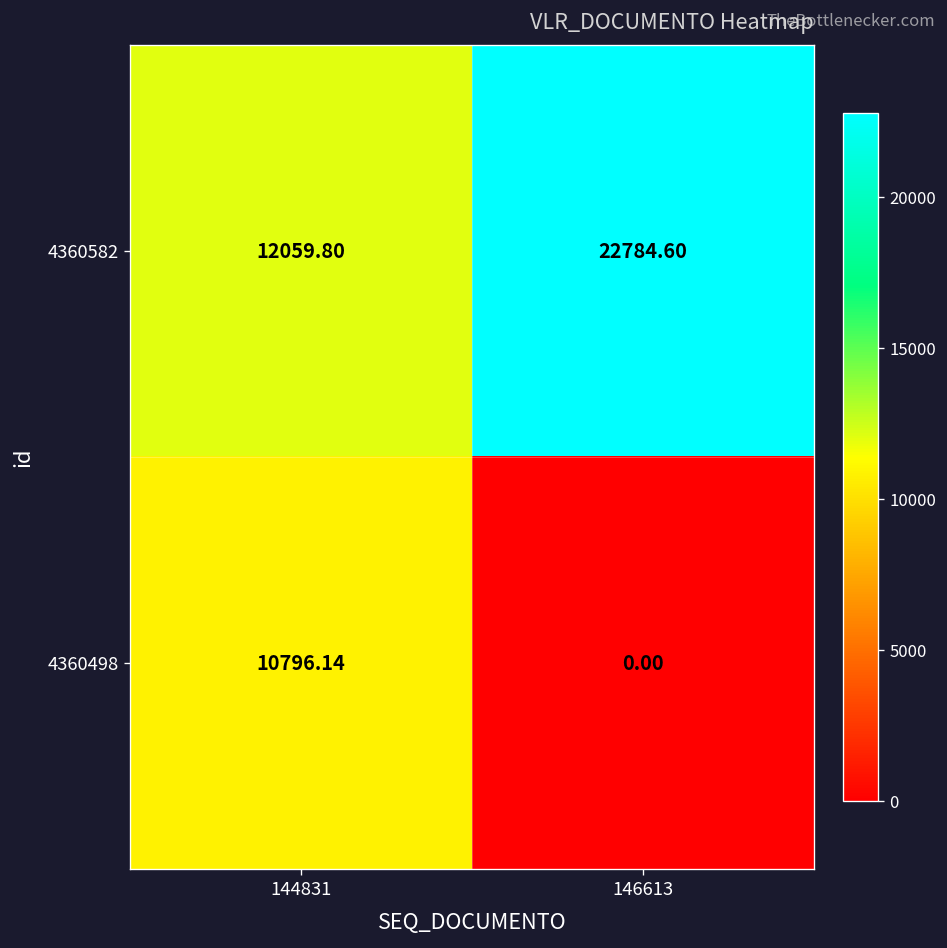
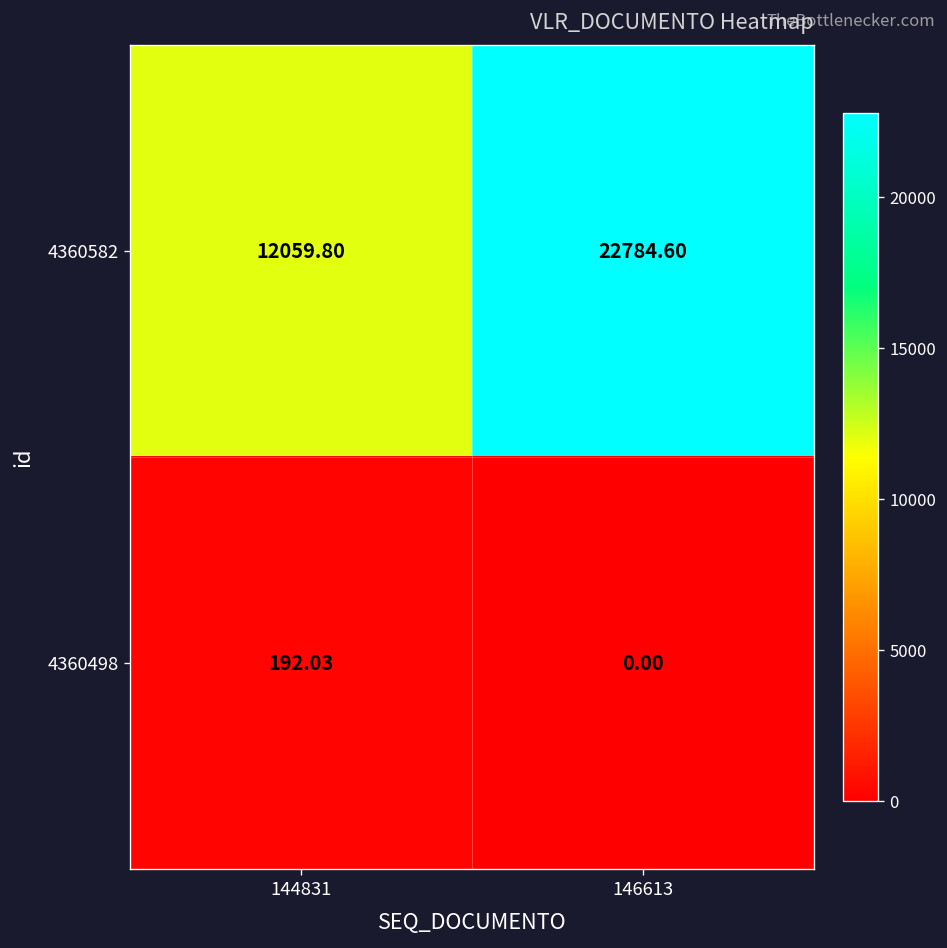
  {
    "4360582": {
      "144831": 12059.80,
      "146613": 22784.60
    },
    "4360498": {
-     "144831": 10796.14,
+     "144831": 192.03,
      "146613": 0.00
    }
  }
